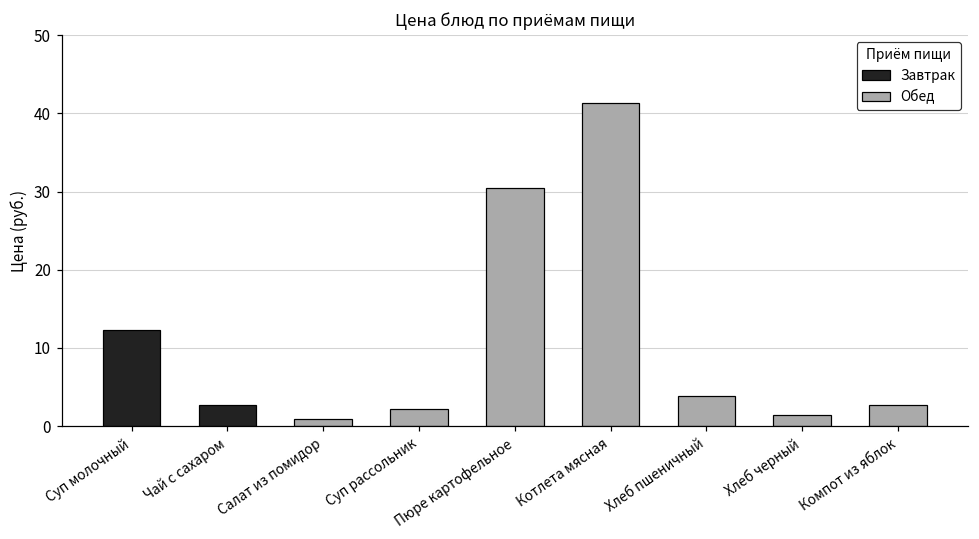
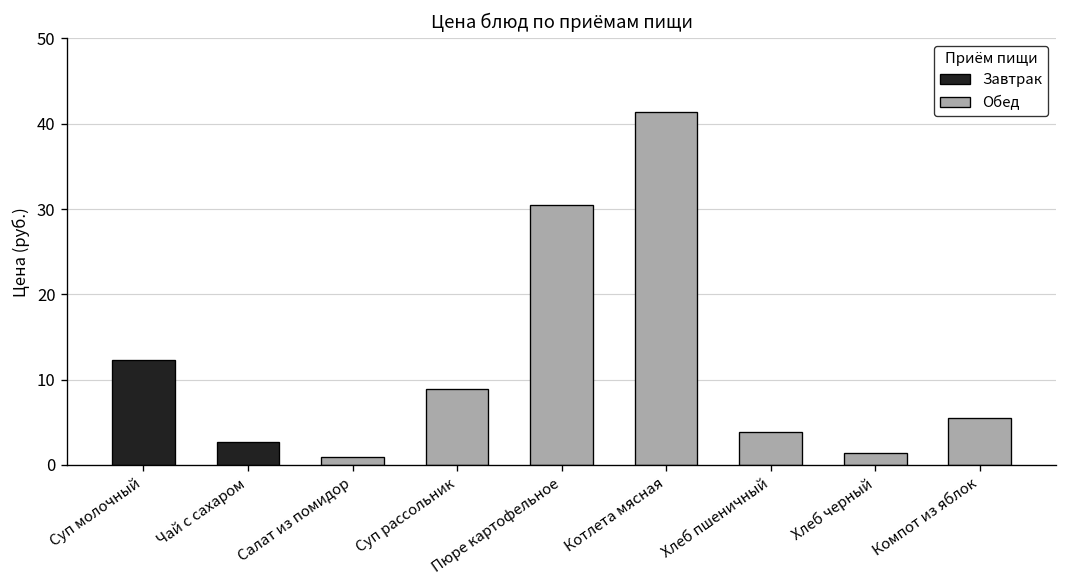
  {
    "Суп молочный": 12,
    "Чай с сахаром": 3,
    "Салат из помидор": 1,
-   "Суп рассольник": 2,
+   "Суп рассольник": 9,
    "Пюре картофельное": 31,
    "Котлета мясная": 41,
    "Хлеб пшеничный": 4,
    "Хлеб черный": 1,
-   "Компот из яблок": 3
+   "Компот из яблок": 5
  }
